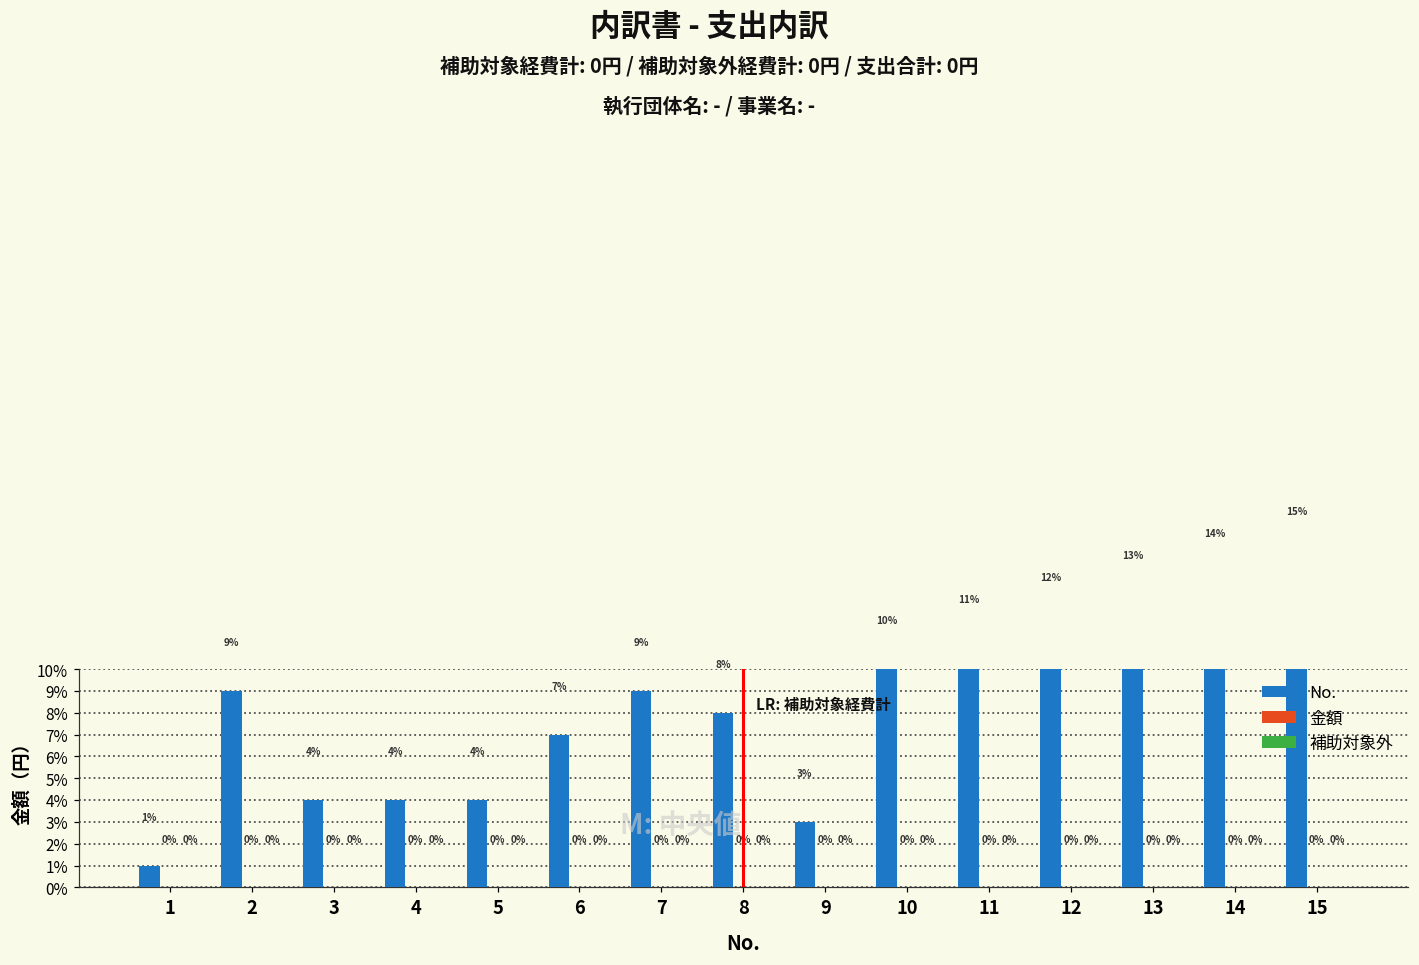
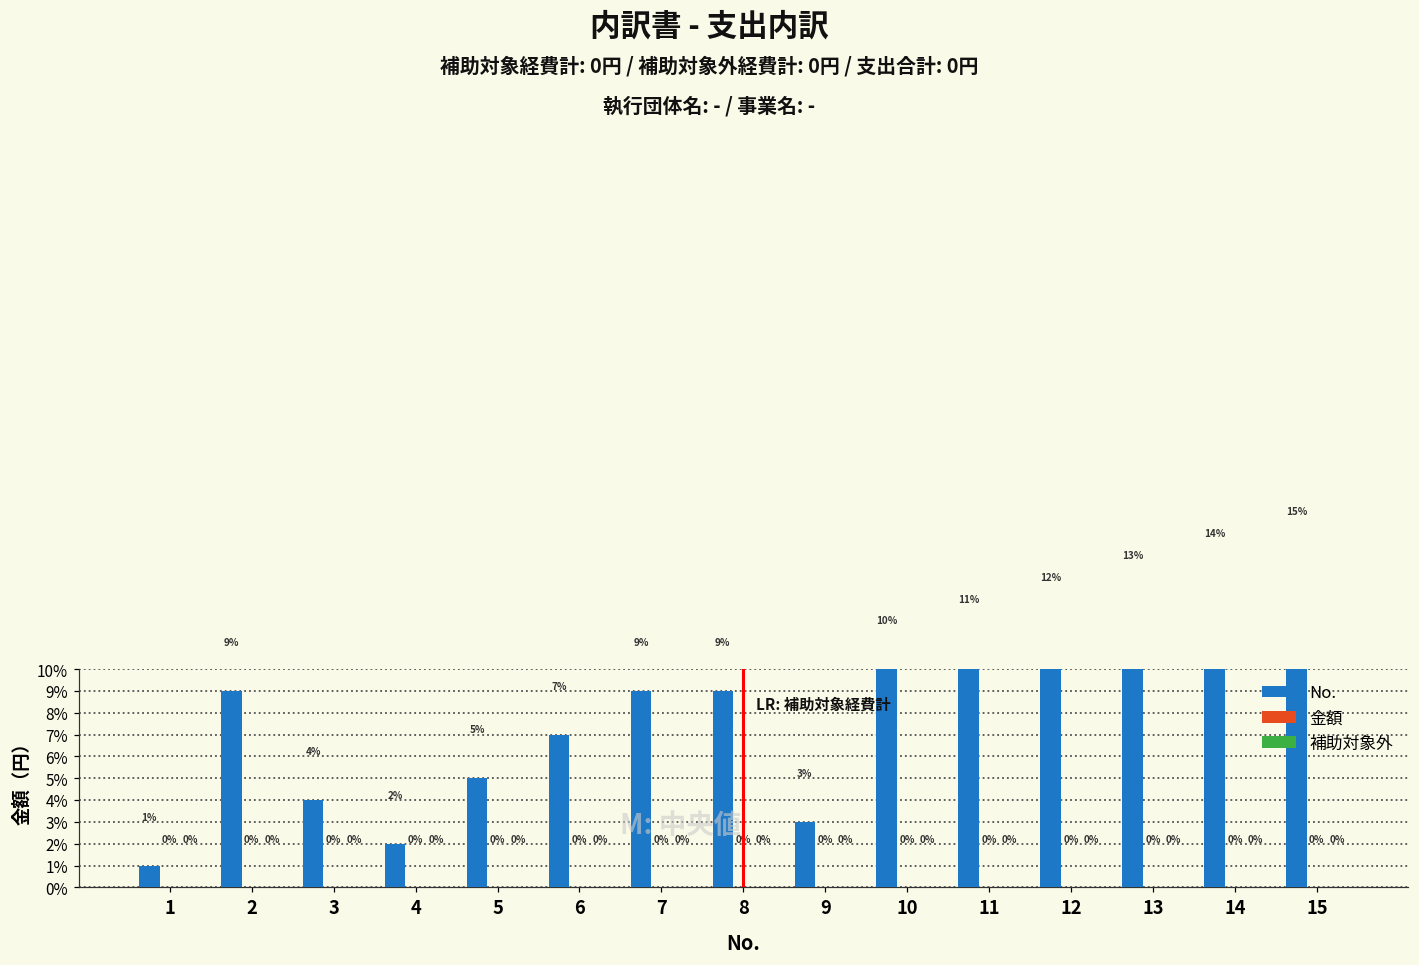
  {
    "No.": {
      "1": "0%",
-     "4": "4%",
-     "5": "4%",
-     "8": "8%",
+     "4": "2%",
+     "5": "5%",
+     "8": "9%",
      "9": "0%"
    },
    "金額": {
      "1": "0.0%",
      "2": "0.0%",
      "3": "0.0%",
      "4": "0.0%",
      "5": "0.0%",
      "6": "0.0%",
      "7": "0.0%",
      "8": "0.0%",
      "9": "0.0%",
      "10": "0.0%",
      "11": "0.0%",
      "12": "0.0%",
      "13": "0.0%",
      "14": "0.0%",
      "15": "0.0%"
    },
    "補助対象外": {
      "1": "0.0%",
      "2": "0.0%",
      "3": "0.0%",
      "4": "0.0%",
      "5": "0.0%",
      "6": "0.0%",
      "7": "0.0%",
      "8": "0.0%",
      "9": "0.0%",
      "10": "0.0%",
      "11": "0.0%",
      "12": "0.0%",
      "13": "0.0%",
      "14": "0.0%",
      "15": "0.0%"
    }
  }
